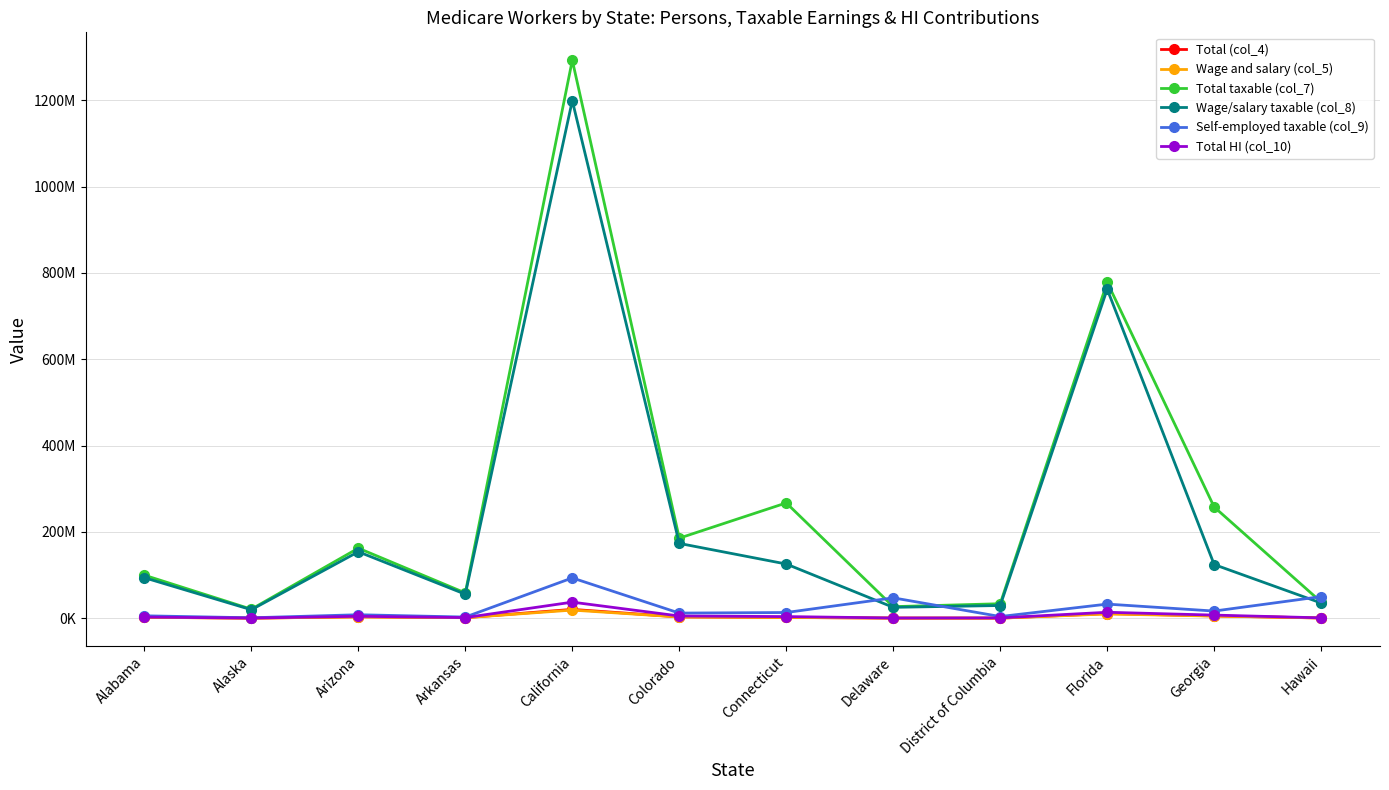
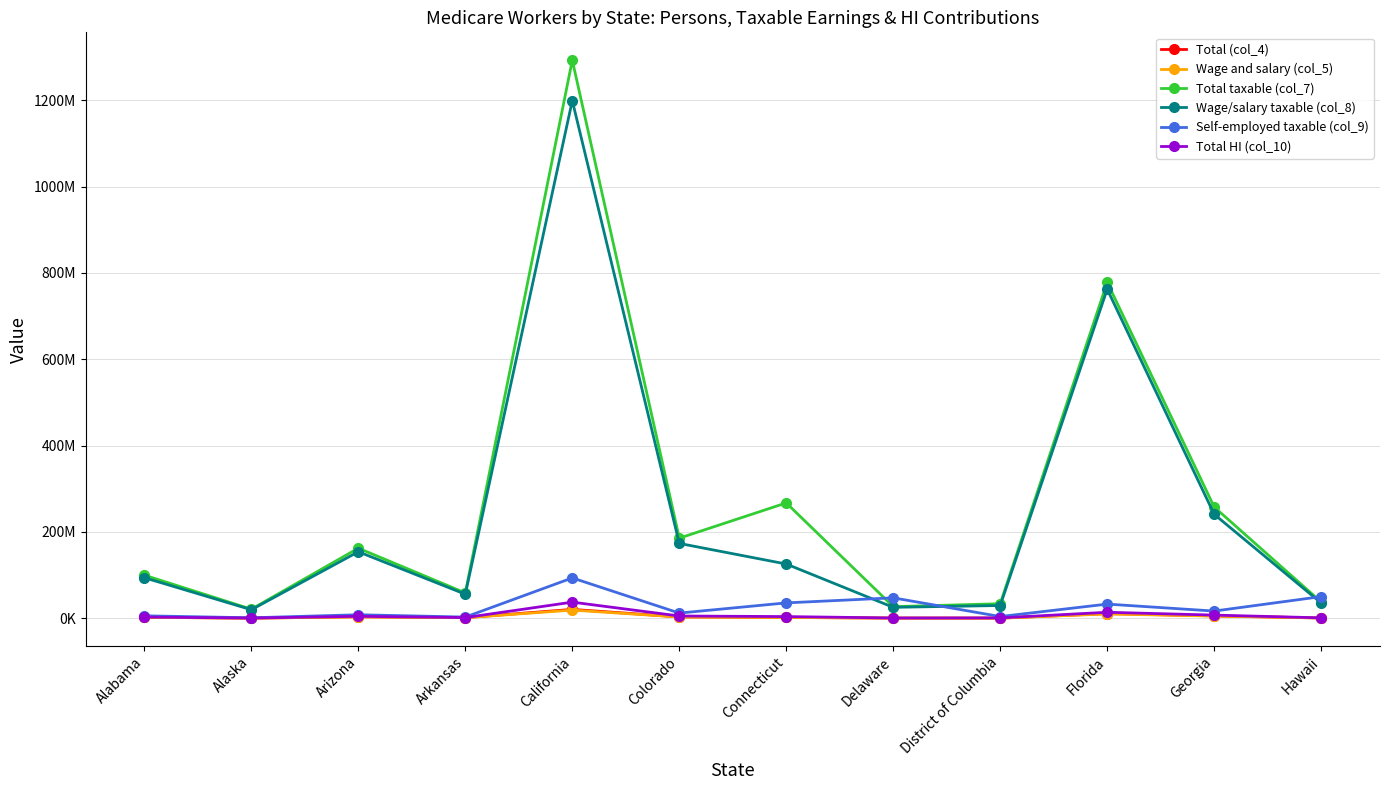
  {
    "Total taxable (col_7)": {
      "Arizona": 160000000,
      "California": 1290000000,
      "Colorado": 190000000,
      "Connecticut": 270000000,
      "Florida": 780000000,
      "Georgia": 260000000
    },
    "Wage/salary taxable (col_8)": {
      "Arizona": 150000000,
      "California": 1200000000,
      "Colorado": 170000000,
      "Connecticut": 130000000,
      "Florida": 760000000,
-     "Georgia": 120000000
+     "Georgia": 240000000
    },
    "Self-employed taxable (col_9)": {
      "California": 90000000,
      "Colorado": 10000000,
-     "Connecticut": 10000000,
+     "Connecticut": 40000000,
      "Delaware": 50000000,
      "Florida": 30000000,
      "Georgia": 20000000,
      "Hawaii": 50000000
    },
    "Total HI (col_10)": {
      "California": 40000000
    }
  }
